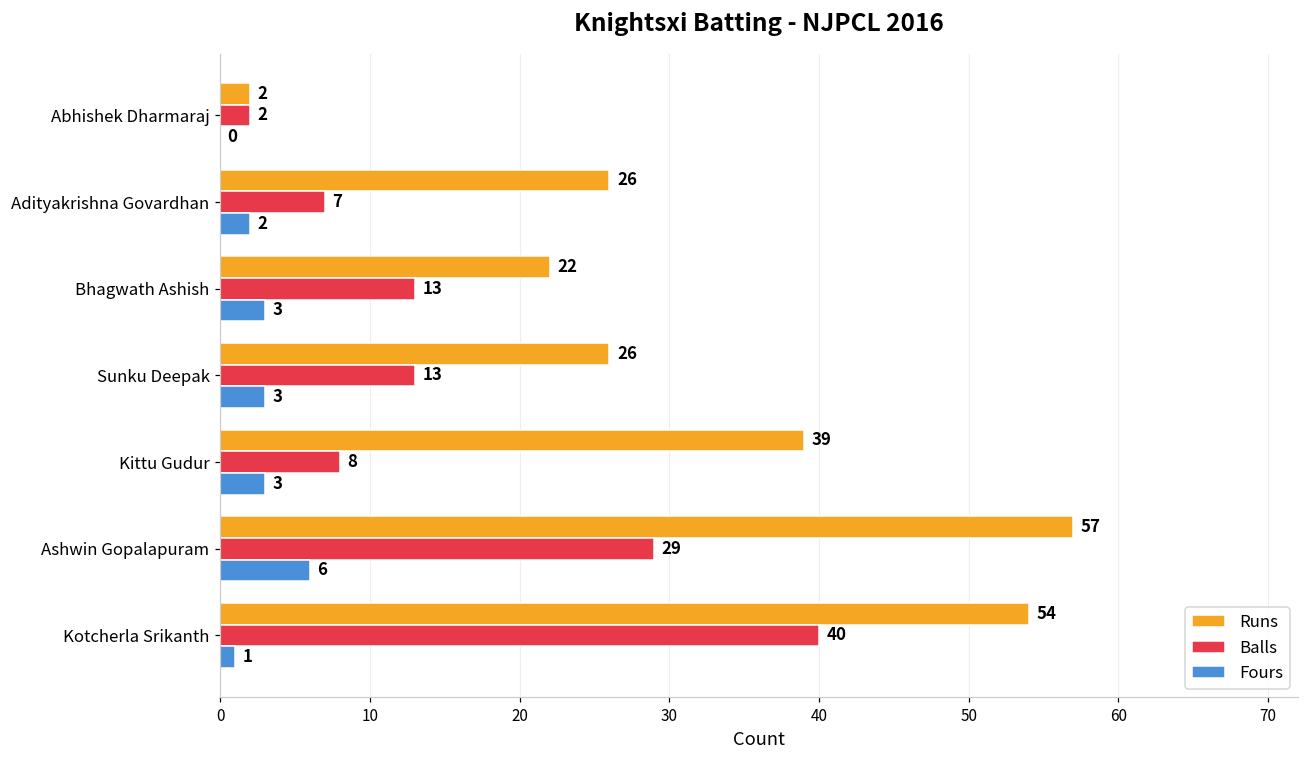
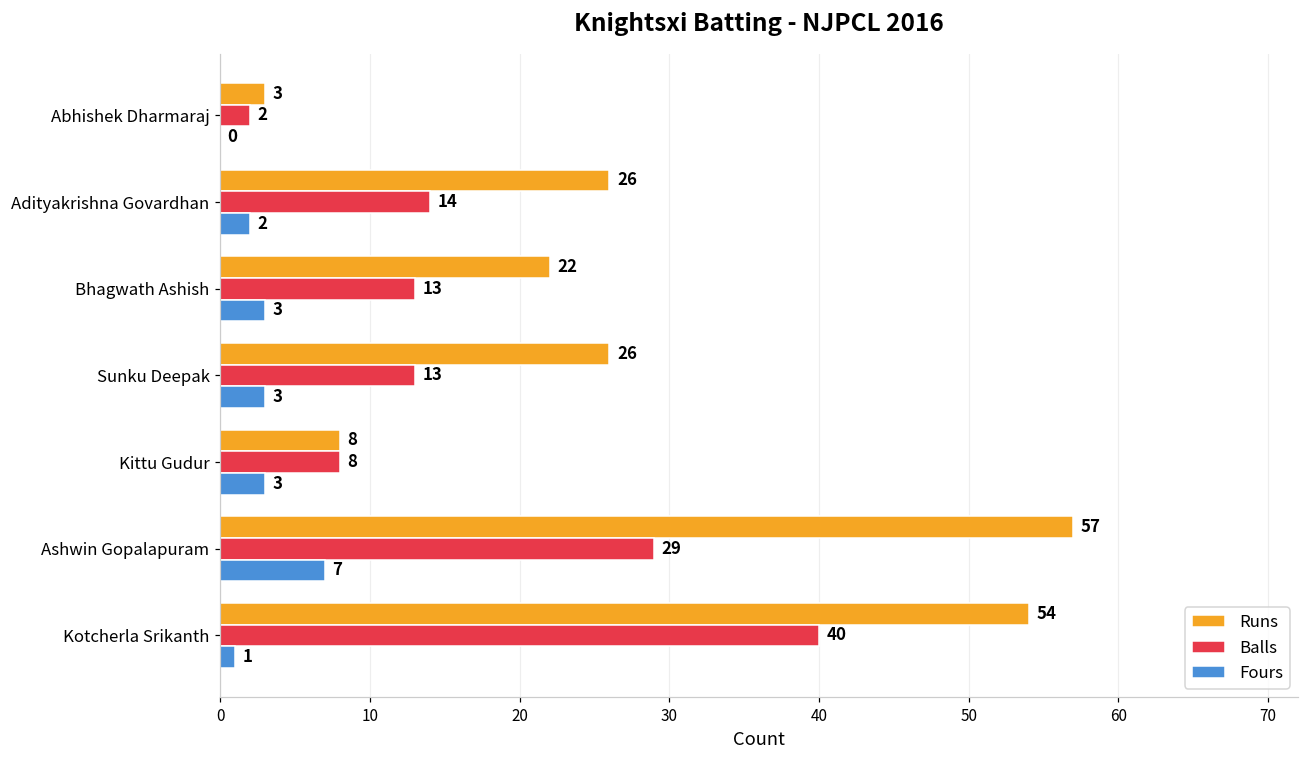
  {
    "Runs": {
-     "Abhishek Dharmaraj": 2,
+     "Abhishek Dharmaraj": 3,
      "Adityakrishna Govardhan": 26,
      "Bhagwath Ashish": 22,
      "Sunku Deepak": 26,
-     "Kittu Gudur": 39,
+     "Kittu Gudur": 8,
      "Ashwin Gopalapuram": 57,
      "Kotcherla Srikanth": 54
    },
    "Balls": {
      "Abhishek Dharmaraj": 2,
-     "Adityakrishna Govardhan": 7,
+     "Adityakrishna Govardhan": 14,
      "Bhagwath Ashish": 13,
      "Sunku Deepak": 13,
      "Kittu Gudur": 8,
      "Ashwin Gopalapuram": 29,
      "Kotcherla Srikanth": 40
    },
    "Fours": {
      "Abhishek Dharmaraj": 0,
      "Adityakrishna Govardhan": 2,
      "Bhagwath Ashish": 3,
      "Sunku Deepak": 3,
      "Kittu Gudur": 3,
-     "Ashwin Gopalapuram": 6,
+     "Ashwin Gopalapuram": 7,
      "Kotcherla Srikanth": 1
    }
  }
